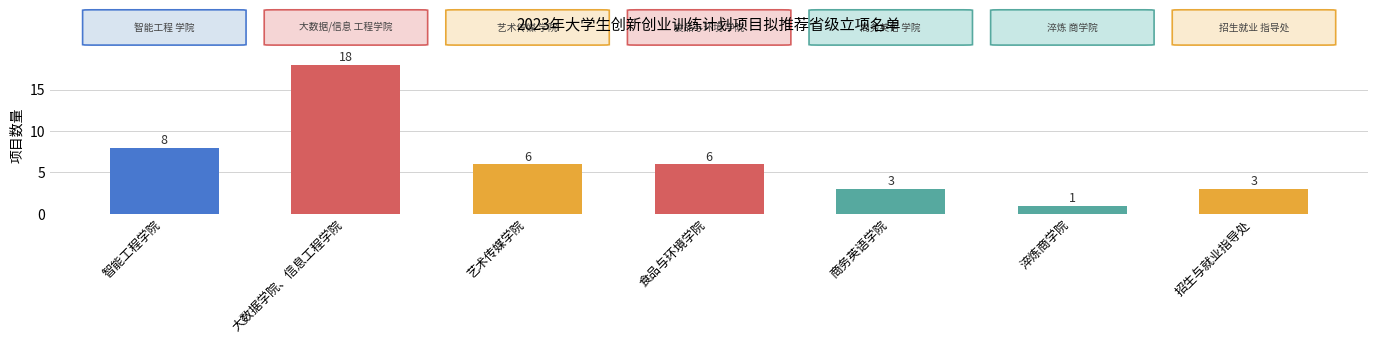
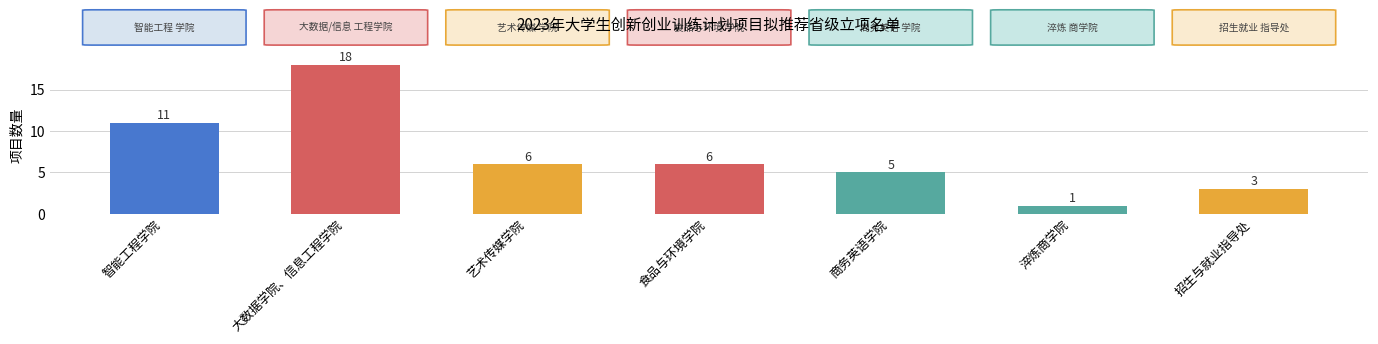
  {
-   "智能工程学院": 8,
+   "智能工程学院": 11,
    "大数据学院、信息工程学院": 18,
    "艺术传媒学院": 6,
    "食品与环境学院": 6,
-   "商务英语学院": 3,
+   "商务英语学院": 5,
    "淬炼商学院": 1,
    "招生与就业指导处": 3
  }
